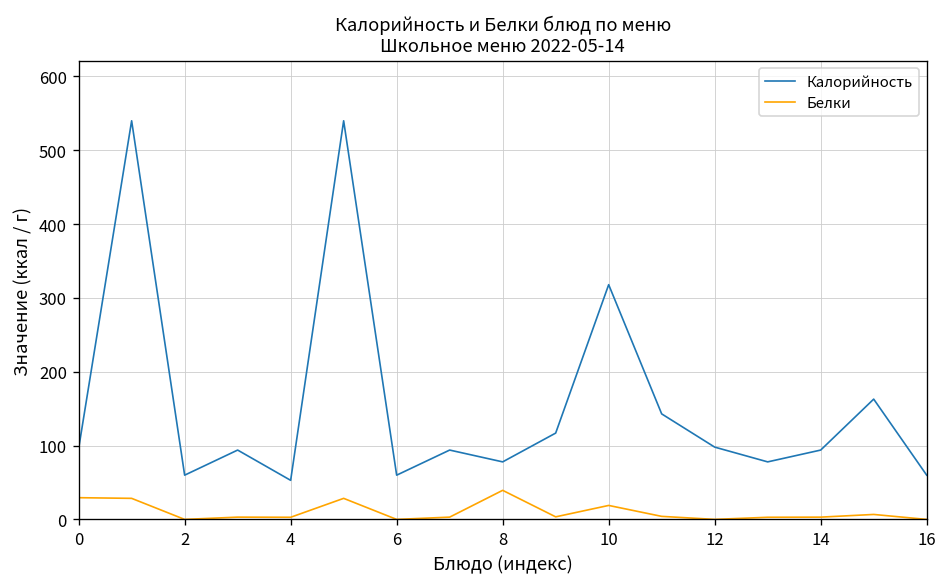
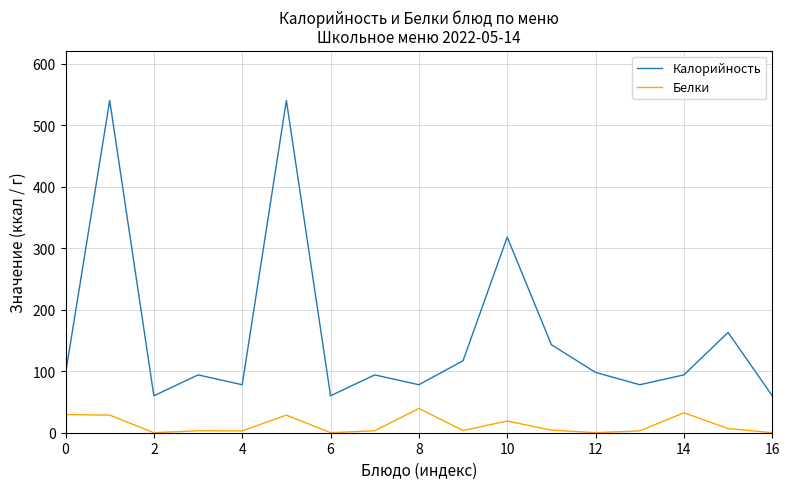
  {
    "Калорийность": {
      "0": 100,
      "2": 60,
-     "4": 50,
+     "4": 80,
      "6": 60,
      "8": 80,
      "10": 320,
      "12": 100,
      "14": 90,
      "16": 60
    },
    "Белки": {
      "0": 30,
      "2": 0,
      "4": 0,
      "6": 0,
      "8": 40,
      "10": 20,
      "12": 0,
-     "14": 0,
+     "14": 30,
      "16": 0
    }
  }
